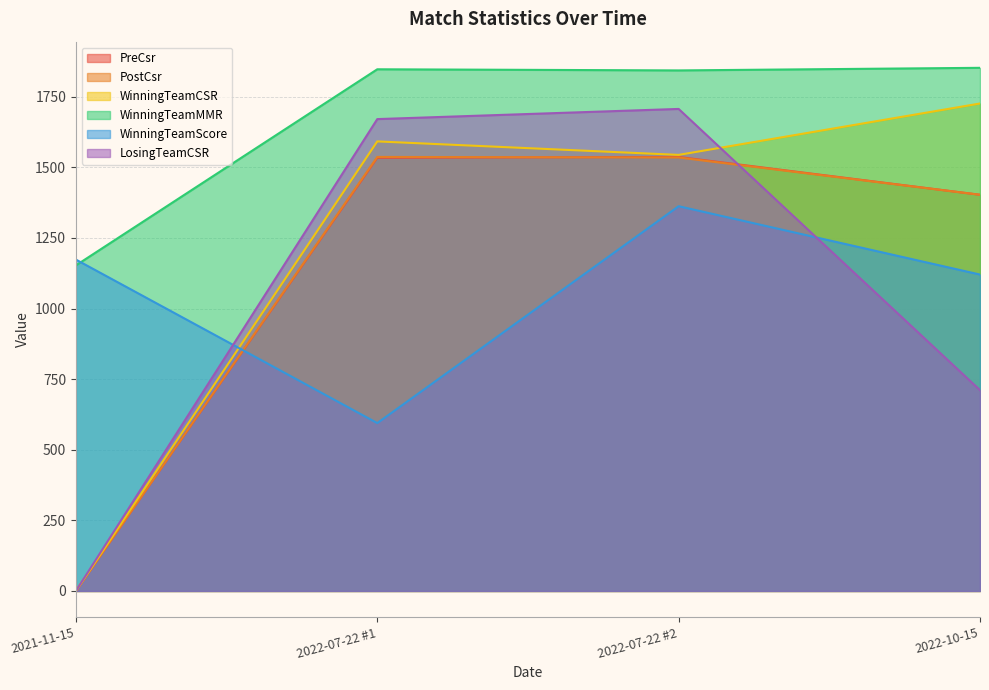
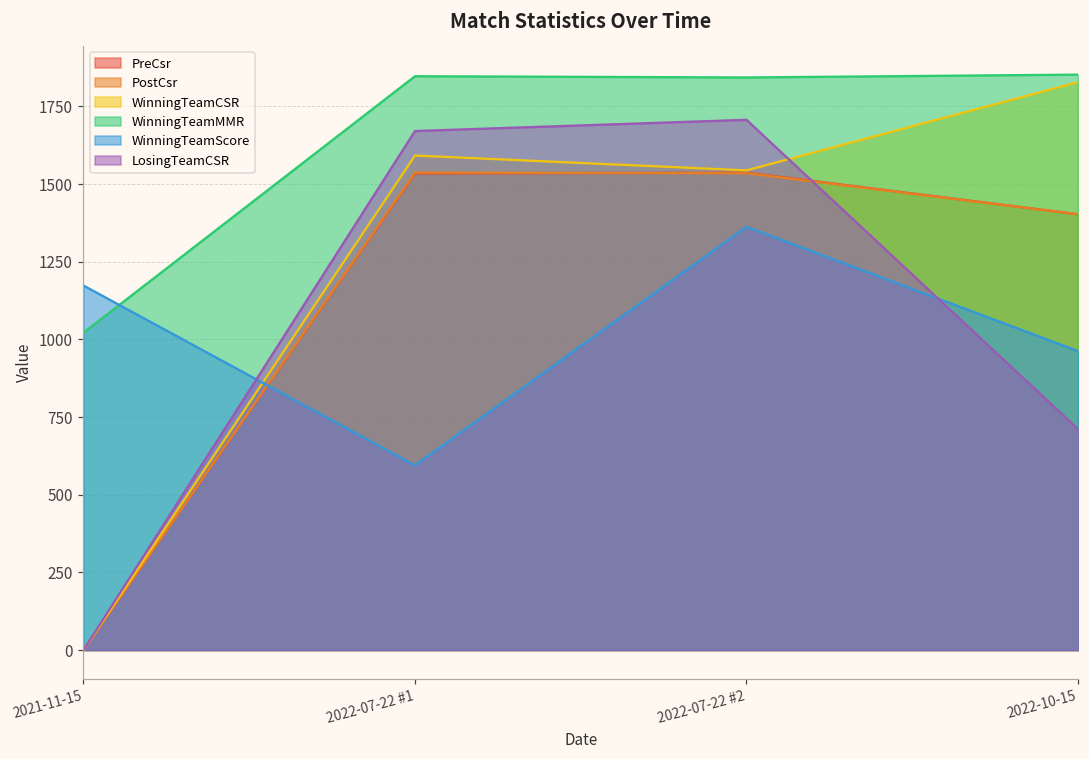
  {
    "WinningTeamCSR": {
      "2022-07-22 #1": 1590,
-     "2022-10-15": 1730
+     "2022-10-15": 1830
    },
    "WinningTeamMMR": {
-     "2021-11-15": 1150,
+     "2021-11-15": 1020,
      "2022-07-22 #1": 1850,
      "2022-07-22 #2": 1840,
      "2022-10-15": 1850
    },
    "WinningTeamScore": {
      "2021-11-15": 1170,
      "2022-07-22 #1": 590,
      "2022-07-22 #2": 1360,
-     "2022-10-15": 1120
+     "2022-10-15": 960
    },
    "LosingTeamCSR": {
      "2022-07-22 #1": 1670,
      "2022-07-22 #2": 1710,
      "2022-10-15": 710
    }
  }
